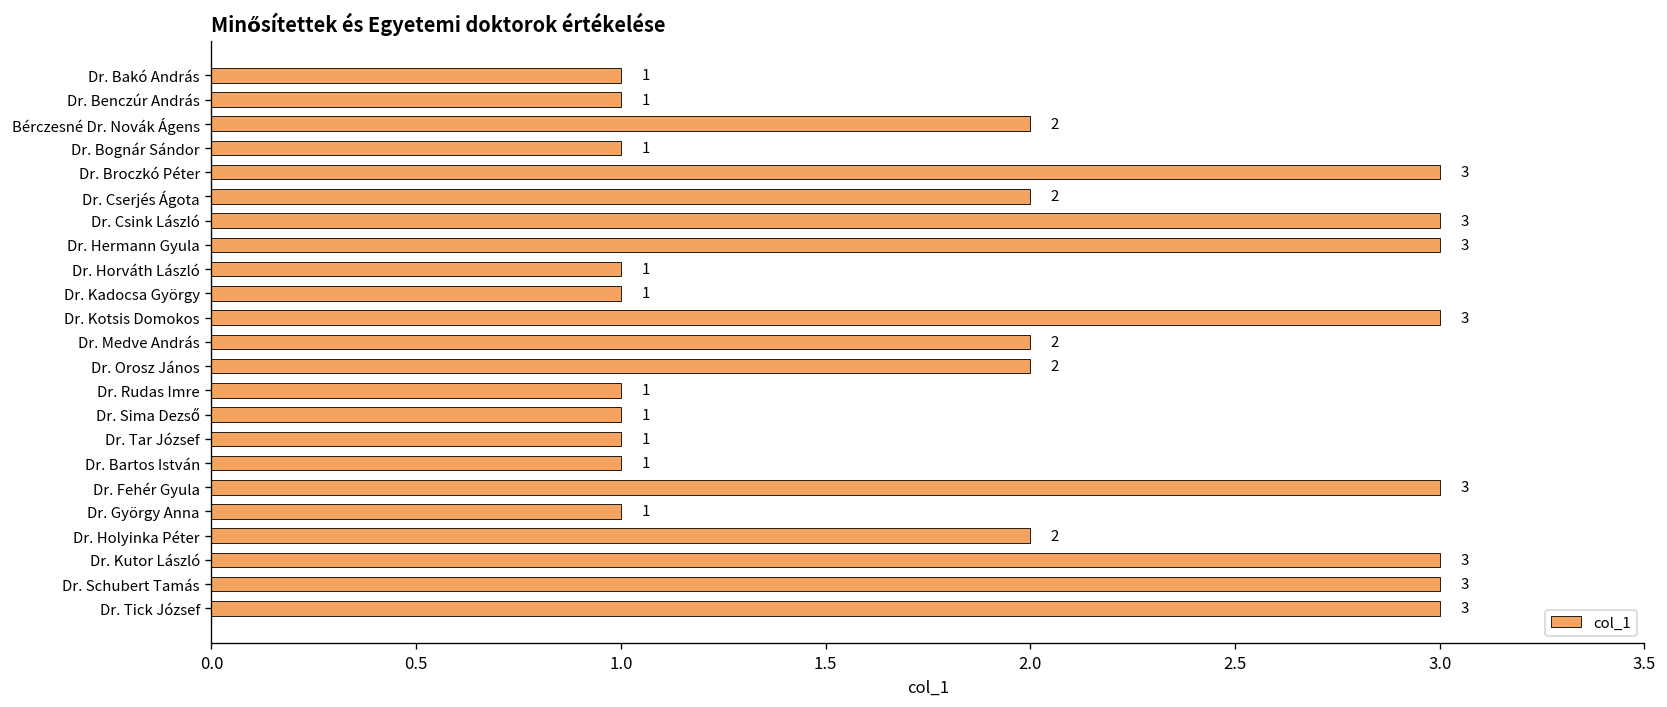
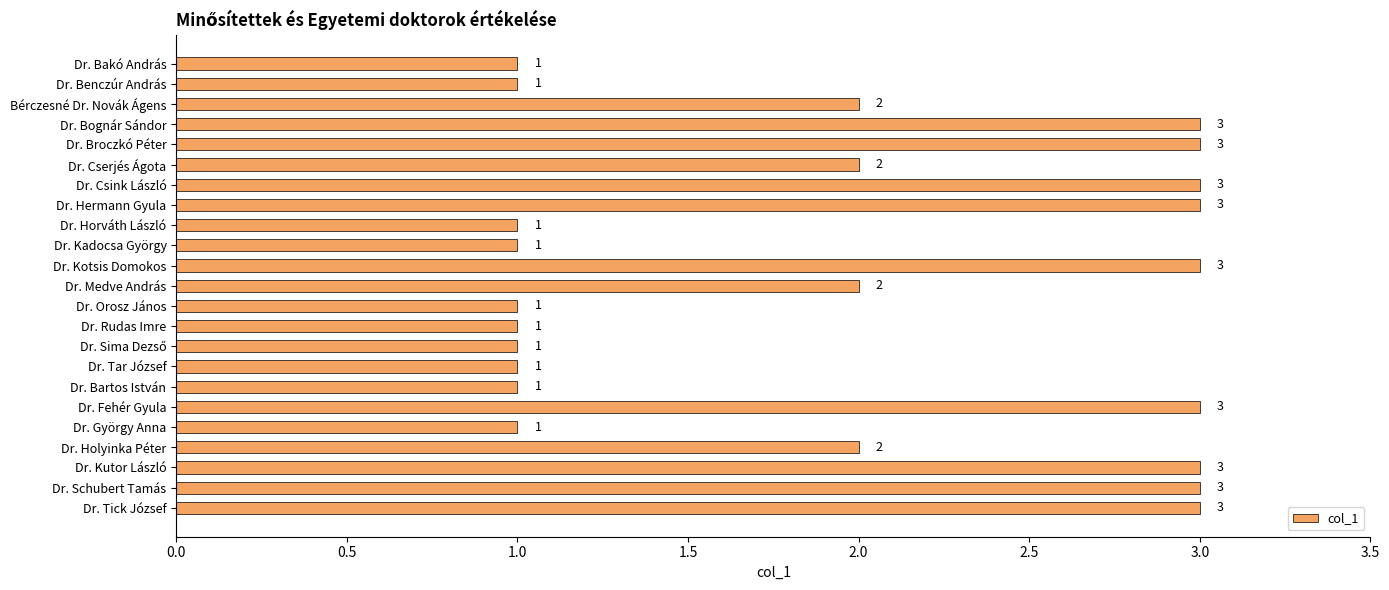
  {
    "Dr. Bakó András": 1,
    "Dr. Benczúr András": 1,
    "Bérczesné Dr. Novák Ágens": 2,
-   "Dr. Bognár Sándor": 1,
+   "Dr. Bognár Sándor": 3,
    "Dr. Broczkó Péter": 3,
    "Dr. Cserjés Ágota": 2,
    "Dr. Csink László": 3,
    "Dr. Hermann Gyula": 3,
    "Dr. Horváth László": 1,
    "Dr. Kadocsa György": 1,
    "Dr. Kotsis Domokos": 3,
    "Dr. Medve András": 2,
-   "Dr. Orosz János": 2,
+   "Dr. Orosz János": 1,
    "Dr. Rudas Imre": 1,
    "Dr. Sima Dezső": 1,
    "Dr. Tar József": 1,
    "Dr. Bartos István": 1,
    "Dr. Fehér Gyula": 3,
    "Dr. György Anna": 1,
    "Dr. Holyinka Péter": 2,
    "Dr. Kutor László": 3,
    "Dr. Schubert Tamás": 3,
    "Dr. Tick József": 3
  }
